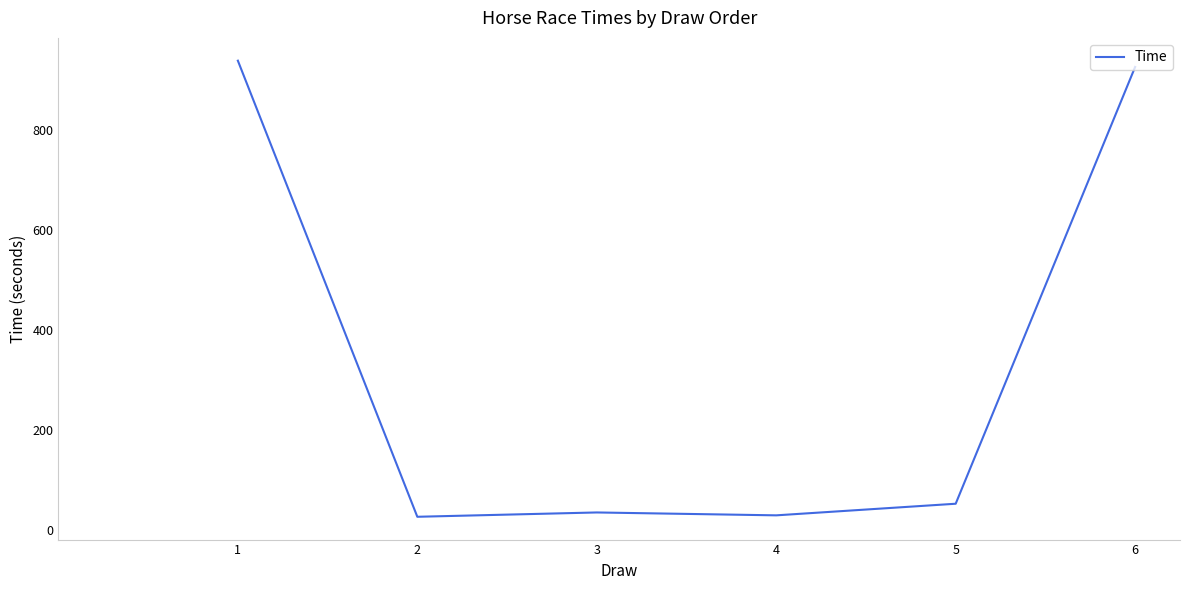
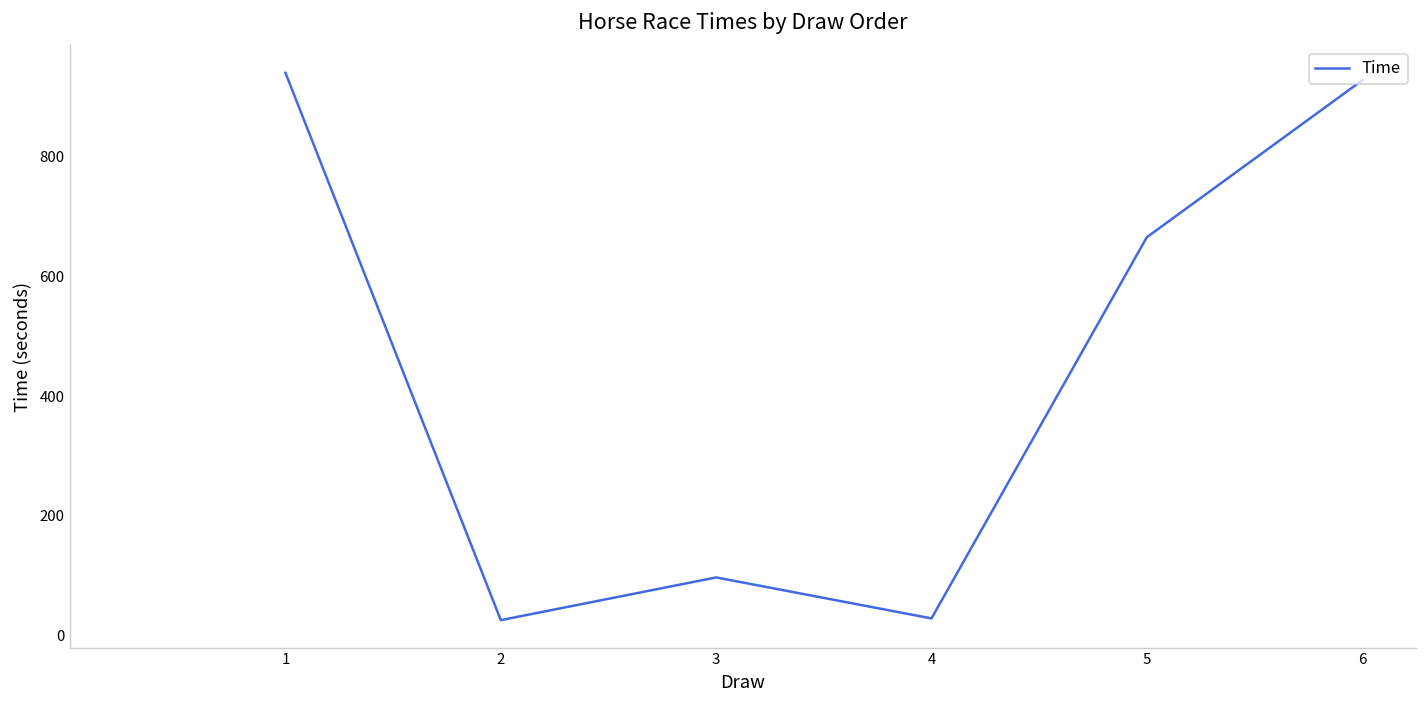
  {
    "1": 940,
    "2": 30,
-   "3": 30,
+   "3": 100,
    "4": 30,
-   "5": 50
+   "5": 670
  }
